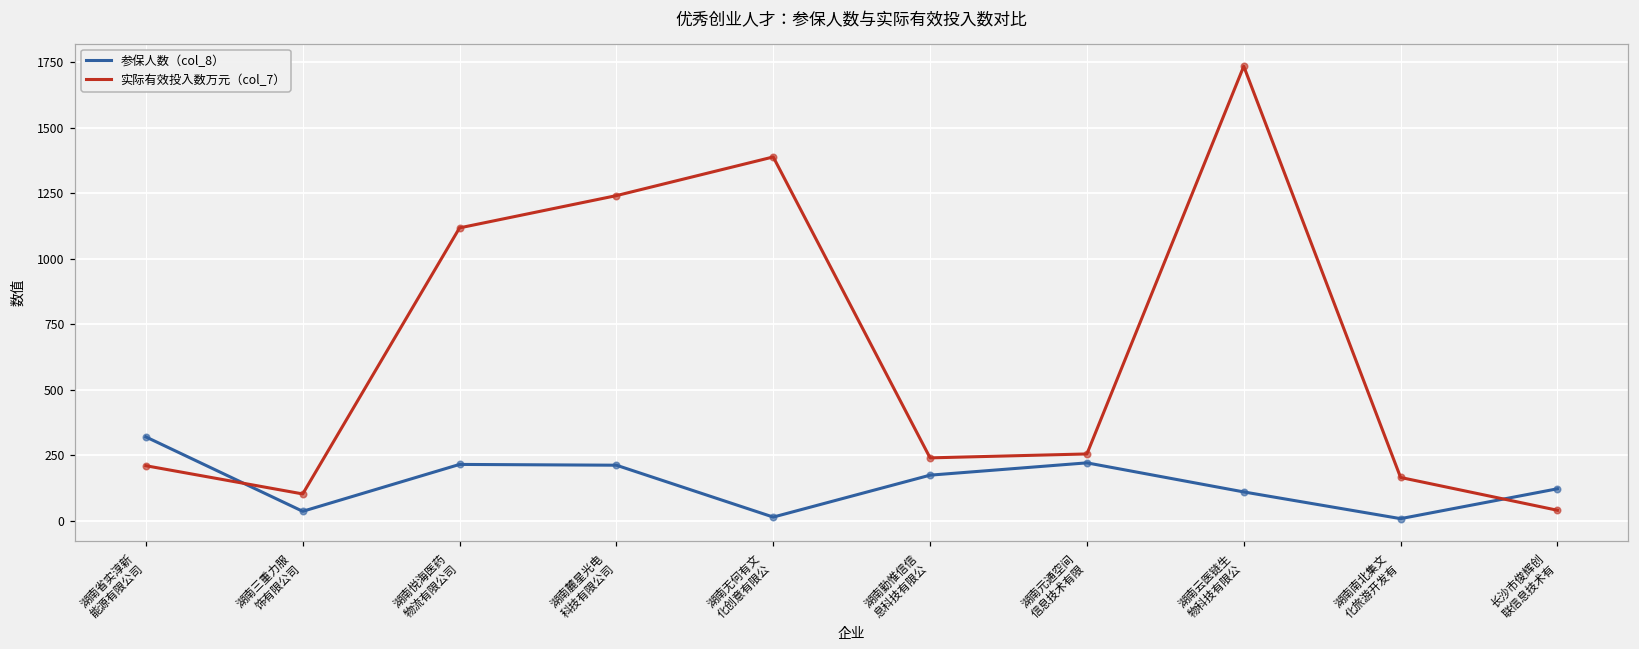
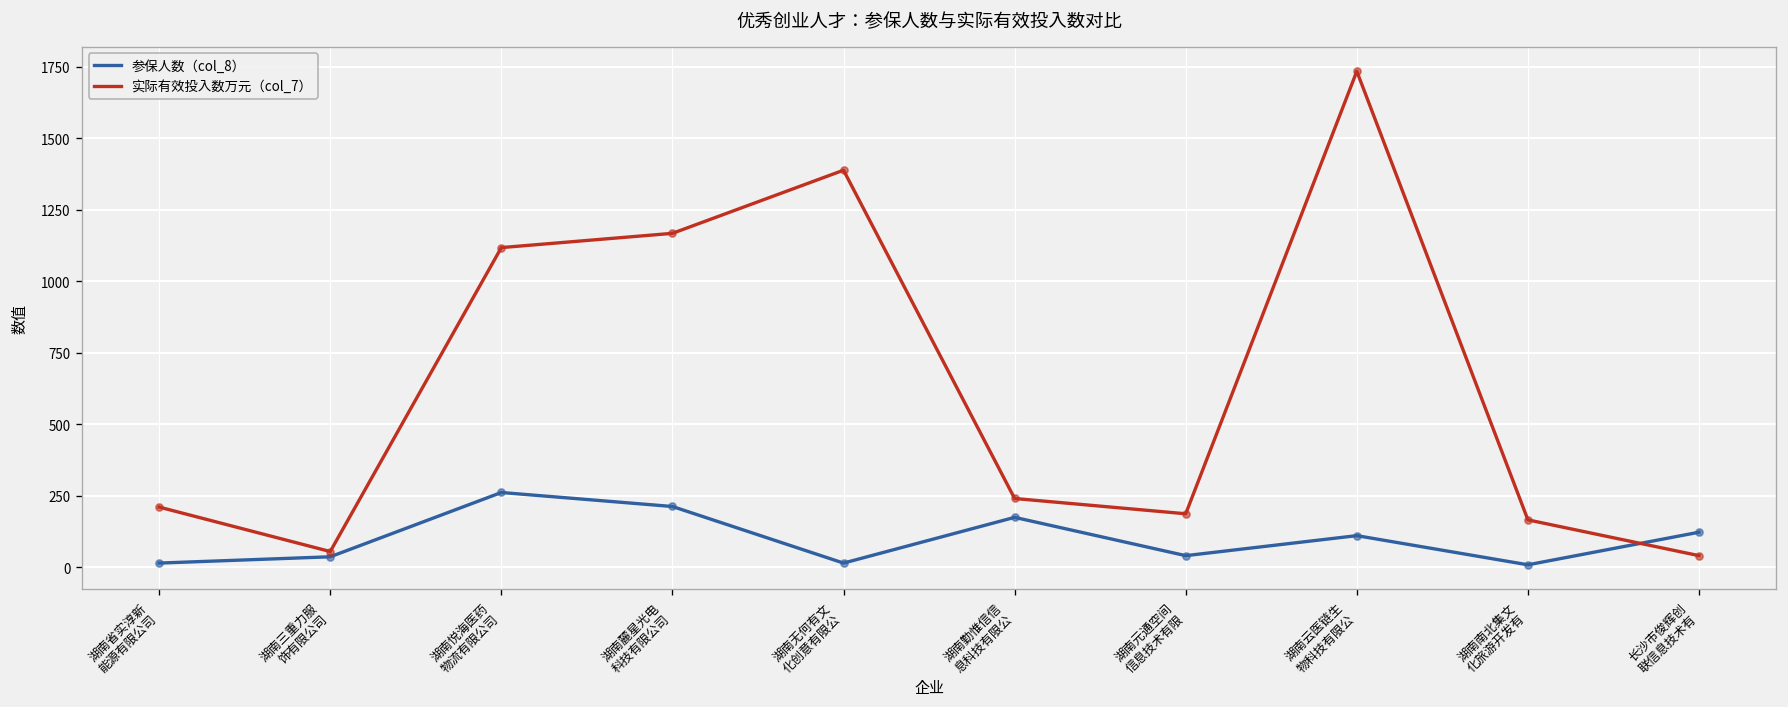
  {
    "参保人数（col_8）": {
-     "湖南省实淳新 能源有限公司": 320,
+     "湖南省实淳新 能源有限公司": 10,
      "湖南三重力服 饰有限公司": 40,
-     "湖南悦海医药 物流有限公司": 220,
+     "湖南悦海医药 物流有限公司": 260,
      "湖南麓星光电 科技有限公司": 210,
      "湖南无何有文 化创意有限公": 10,
      "湖南勤惟信信 息科技有限公": 170,
-     "湖南元通空间 信息技术有限": 220,
+     "湖南元通空间 信息技术有限": 40,
      "湖南云医链生 物科技有限公": 110,
      "湖南南北集文 化旅游开发有": 10,
      "长沙市俊辉创 联信息技术有": 120
    },
    "实际有效投入数万元（col_7）": {
      "湖南省实淳新 能源有限公司": 210,
-     "湖南三重力服 饰有限公司": 100,
+     "湖南三重力服 饰有限公司": 50,
      "湖南悦海医药 物流有限公司": 1120,
-     "湖南麓星光电 科技有限公司": 1240,
+     "湖南麓星光电 科技有限公司": 1170,
      "湖南无何有文 化创意有限公": 1390,
      "湖南勤惟信信 息科技有限公": 240,
-     "湖南元通空间 信息技术有限": 250,
+     "湖南元通空间 信息技术有限": 190,
      "湖南云医链生 物科技有限公": 1740,
      "湖南南北集文 化旅游开发有": 170,
      "长沙市俊辉创 联信息技术有": 40
    }
  }
